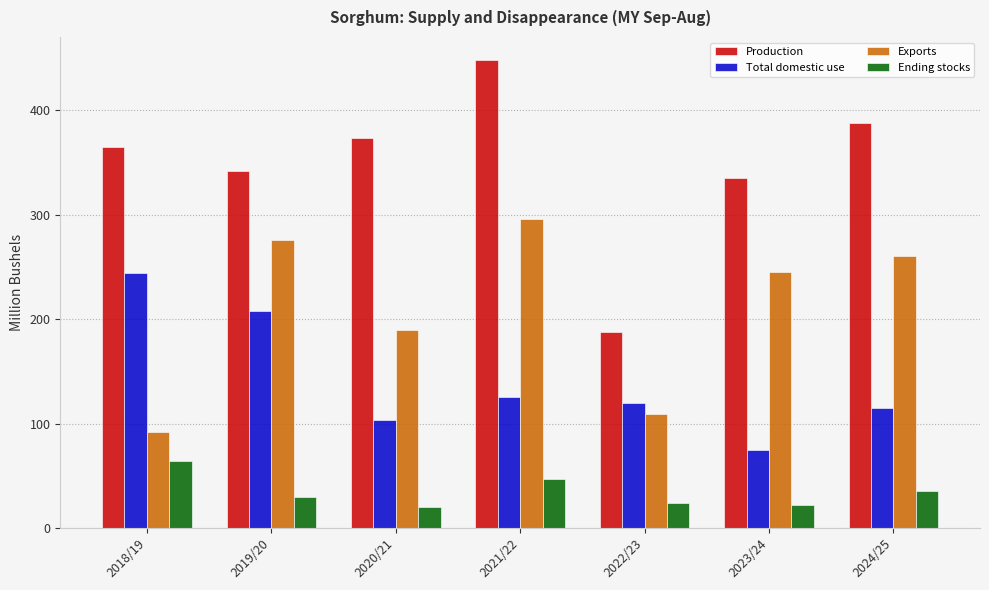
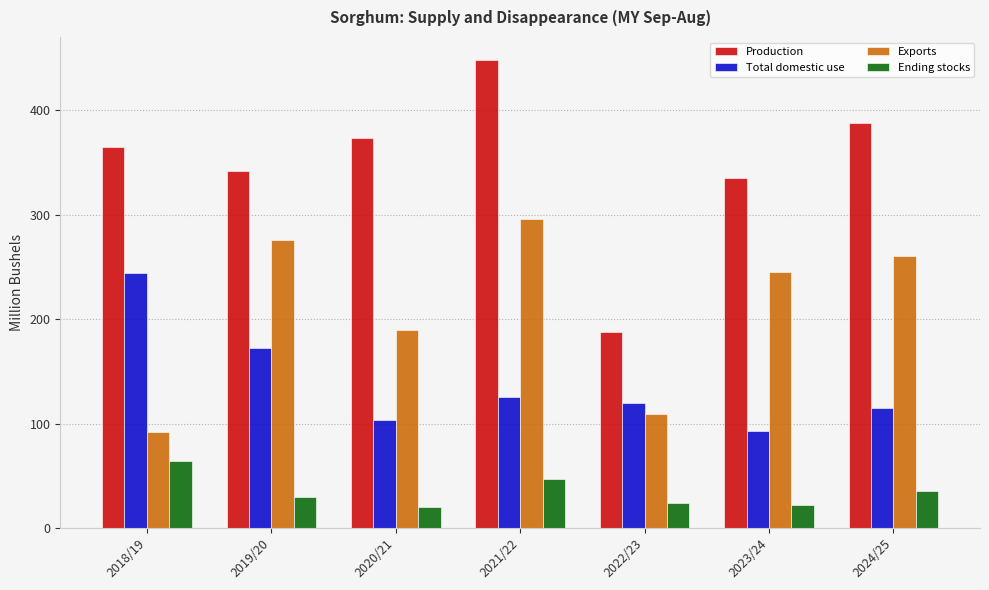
  {
    "Production": {
      "2018/19": 365,
      "2019/20": 341,
      "2020/21": 373,
      "2021/22": 448,
      "2022/23": 188,
      "2023/24": 335,
      "2024/25": 388
    },
    "Total domestic use": {
      "2018/19": 245,
-     "2019/20": 208,
+     "2019/20": 172,
      "2020/21": 104,
      "2021/22": 125,
      "2022/23": 120,
-     "2023/24": 75,
+     "2023/24": 93,
      "2024/25": 115
    },
    "Exports": {
      "2018/19": 92,
      "2019/20": 276,
      "2020/21": 190,
      "2021/22": 296,
      "2022/23": 109,
      "2023/24": 245,
      "2024/25": 260
    },
    "Ending stocks": {
      "2018/19": 64,
      "2019/20": 30,
      "2020/21": 20,
      "2021/22": 47,
      "2022/23": 24,
      "2023/24": 22,
      "2024/25": 35
    }
  }
